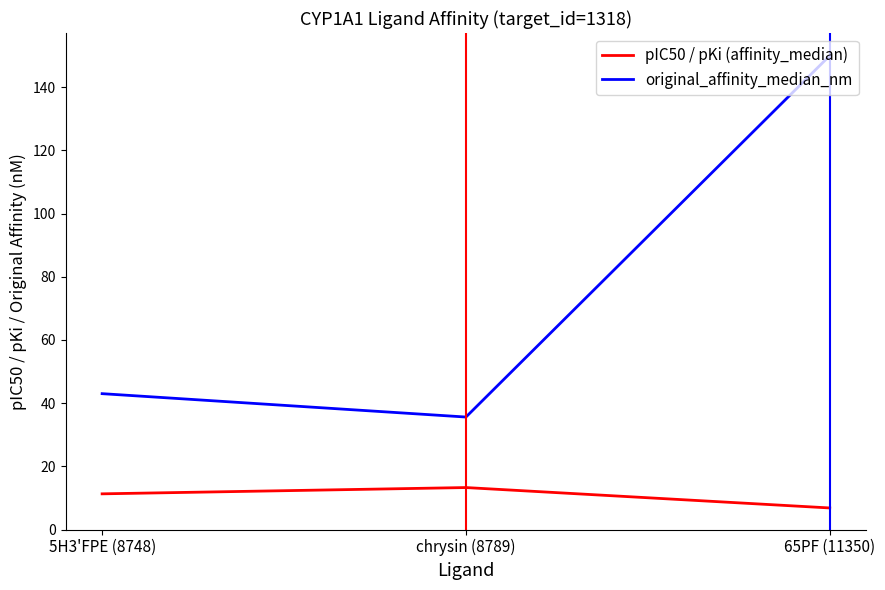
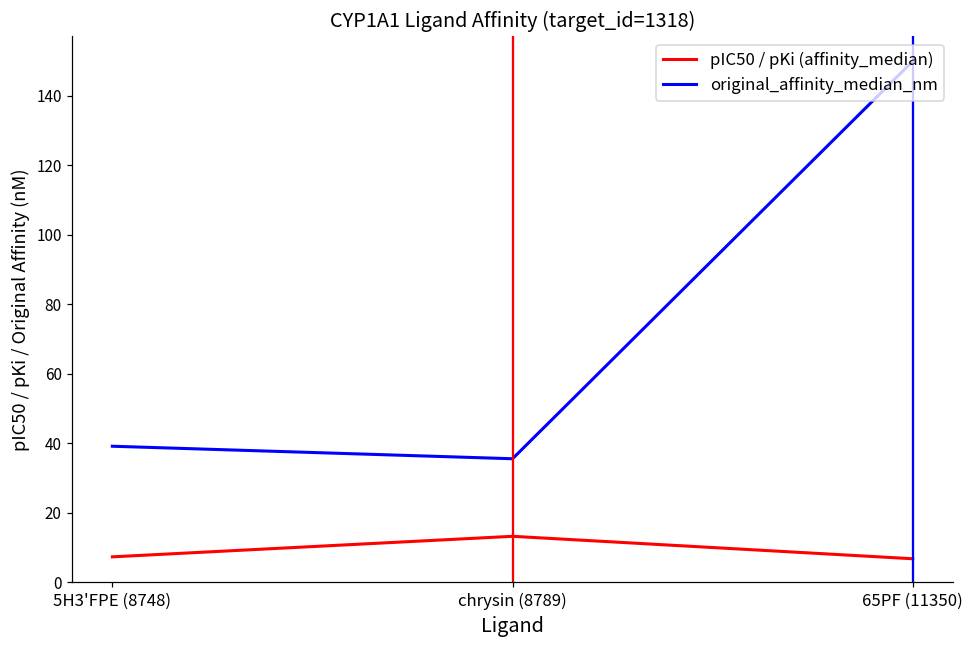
  {
    "pIC50 / pKi (affinity_median)": {
-     "5H3'FPE (8748)": 11,
+     "5H3'FPE (8748)": 7,
      "chrysin (8789)": 13,
      "65PF (11350)": 7
    },
    "original_affinity_median_nm": {
-     "5H3'FPE (8748)": 43,
+     "5H3'FPE (8748)": 39,
      "chrysin (8789)": 36
    }
  }
